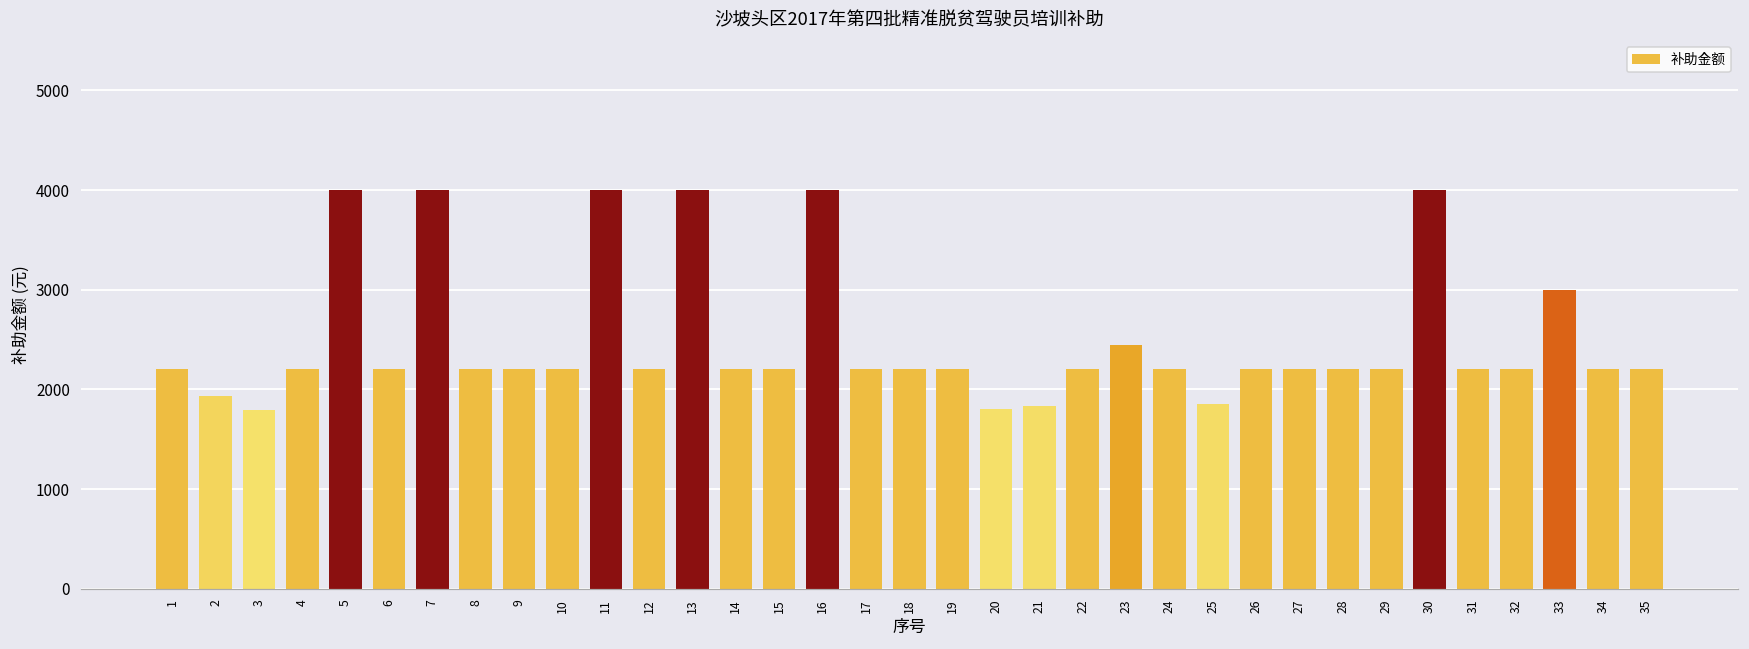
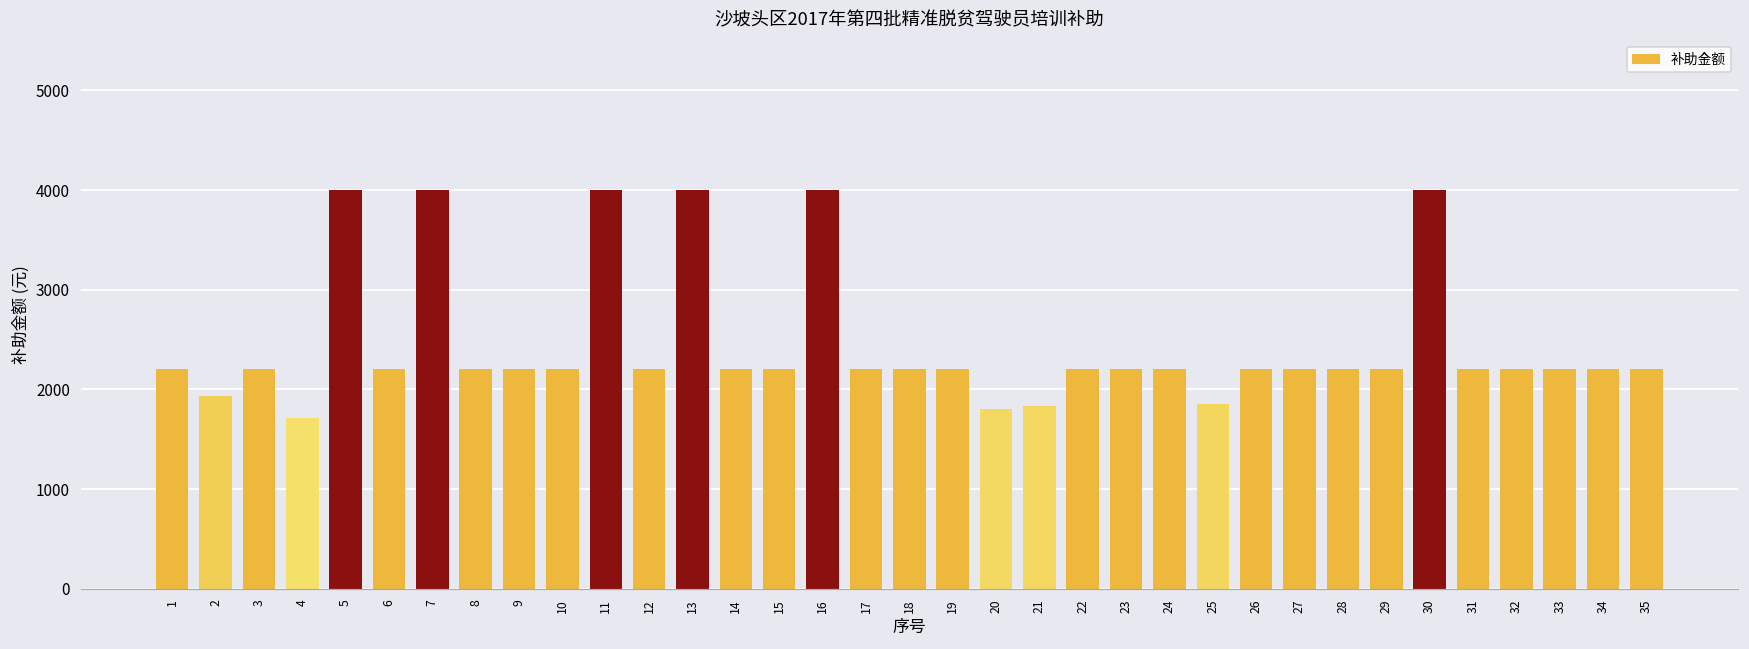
  {
    "1": 2200,
    "2": 1900,
-   "3": 1800,
-   "4": 2200,
+   "3": 2200,
+   "4": 1700,
    "5": 4000,
    "6": 2200,
    "7": 4000,
    "8": 2200,
    "9": 2200,
    "10": 2200,
    "11": 4000,
    "12": 2200,
    "13": 4000,
    "14": 2200,
    "15": 2200,
    "16": 4000,
    "17": 2200,
    "18": 2200,
    "19": 2200,
    "20": 1800,
    "21": 1800,
    "22": 2200,
-   "23": 2400,
+   "23": 2200,
    "24": 2200,
    "25": 1900,
    "26": 2200,
    "27": 2200,
    "28": 2200,
    "29": 2200,
    "30": 4000,
    "31": 2200,
    "32": 2200,
-   "33": 3000,
+   "33": 2200,
    "34": 2200,
    "35": 2200
  }
